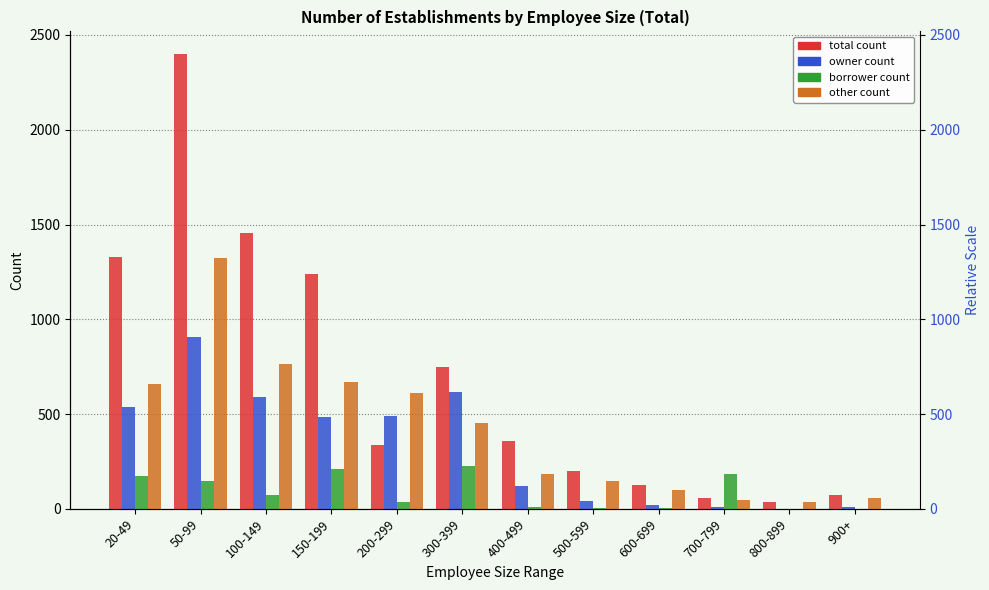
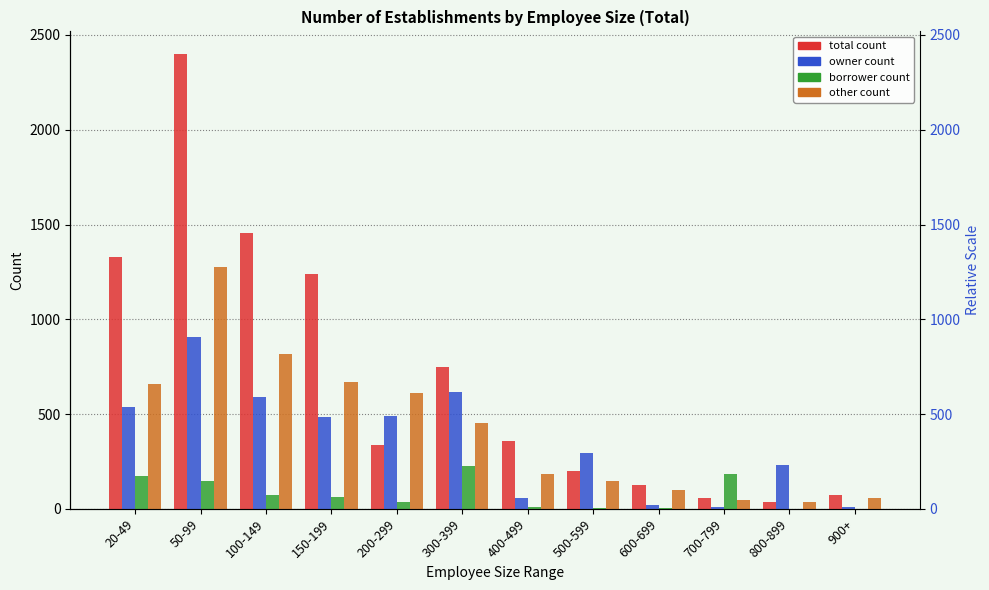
  {
    "total count": {
      "20-49": 1330,
      "50-99": 2400,
      "100-149": 1460,
      "150-199": 1240,
      "200-299": 340,
      "300-399": 750,
      "400-499": 360,
      "500-599": 200,
      "600-699": 130,
      "700-799": 60,
      "800-899": 40,
      "900+": 70
    },
    "owner count": {
      "20-49": 540,
      "50-99": 910,
      "100-149": 590,
      "150-199": 490,
      "200-299": 490,
      "300-399": 620,
-     "400-499": 120,
-     "500-599": 40,
+     "400-499": 60,
+     "500-599": 300,
      "600-699": 20,
-     "800-899": 0
+     "800-899": 230
    },
    "borrower count": {
      "20-49": 170,
      "50-99": 150,
      "100-149": 70,
-     "150-199": 210,
+     "150-199": 60,
      "200-299": 40,
      "300-399": 220,
      "700-799": 190,
      "800-899": 0,
      "900+": 0
    },
    "other count": {
      "20-49": 660,
-     "50-99": 1320,
-     "100-149": 760,
+     "50-99": 1280,
+     "100-149": 820,
      "150-199": 670,
      "200-299": 610,
      "300-399": 450,
      "400-499": 190,
      "500-599": 150,
      "600-699": 100,
      "700-799": 40,
      "800-899": 30,
      "900+": 60
    }
  }
